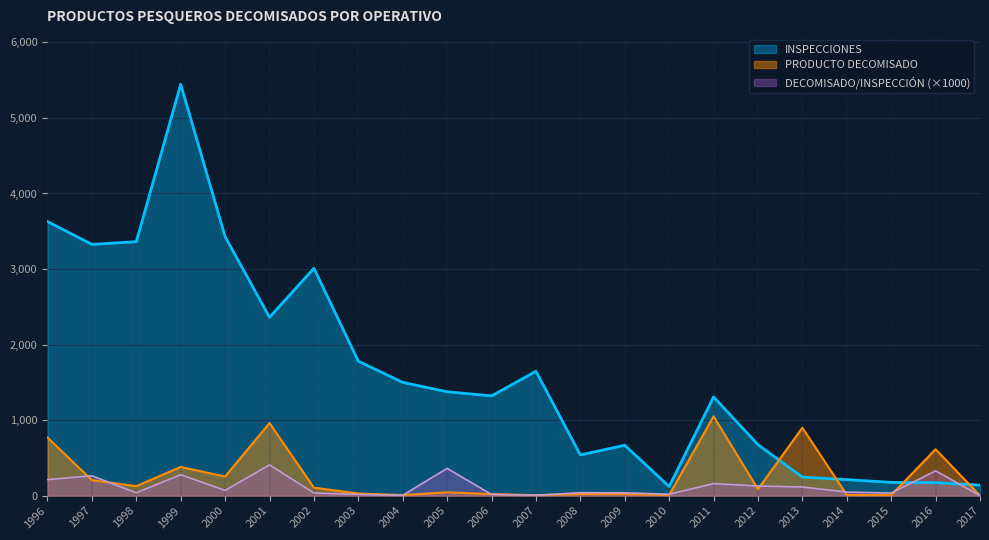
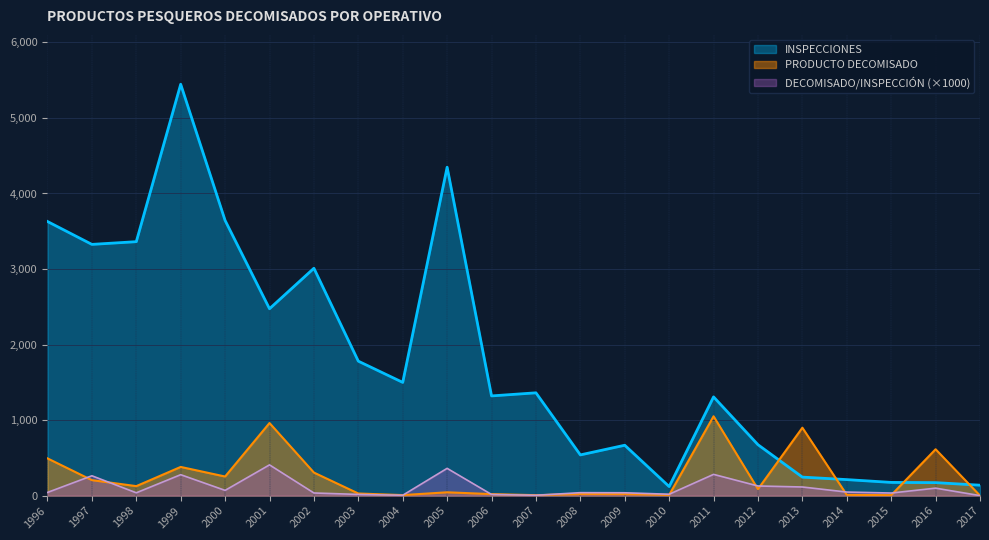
  {
    "INSPECCIONES": {
      "1996": "3,600",
      "1997": "3,300",
      "1998": "3,400",
      "1999": "5,400",
-     "2000": "3,400",
-     "2001": "2,400",
+     "2000": "3,600",
+     "2001": "2,500",
      "2002": "3,000",
      "2003": "1,800",
      "2004": "1,500",
-     "2005": "1,400",
+     "2005": "4,300",
      "2006": "1,300",
-     "2007": "1,600",
+     "2007": "1,400",
      "2008": "500",
      "2009": "700",
      "2010": "100",
      "2011": "1,300",
      "2012": "700",
      "2013": "200",
      "2014": "200",
      "2015": "200",
      "2016": "200",
      "2017": "100"
    },
    "PRODUCTO DECOMISADO": {
-     "1996": "800",
+     "1996": "500",
      "1997": "200",
      "1998": "100",
      "1999": "400",
      "2000": "300",
      "2001": "1,000",
-     "2002": "100",
+     "2002": "300",
      "2005": "0",
      "2011": "1,100",
      "2012": "100",
      "2013": "900",
      "2014": "0",
      "2016": "600"
    },
    "DECOMISADO/INSPECCIÓN (×1000)": {
-     "1996": "200",
+     "1996": "0",
      "1997": "300",
      "1998": "0",
      "1999": "300",
      "2000": "100",
      "2001": "400",
      "2002": "0",
      "2005": "400",
-     "2011": "200",
+     "2011": "300",
      "2012": "100",
      "2013": "100",
      "2014": "0",
-     "2016": "300"
+     "2016": "100"
    }
  }
